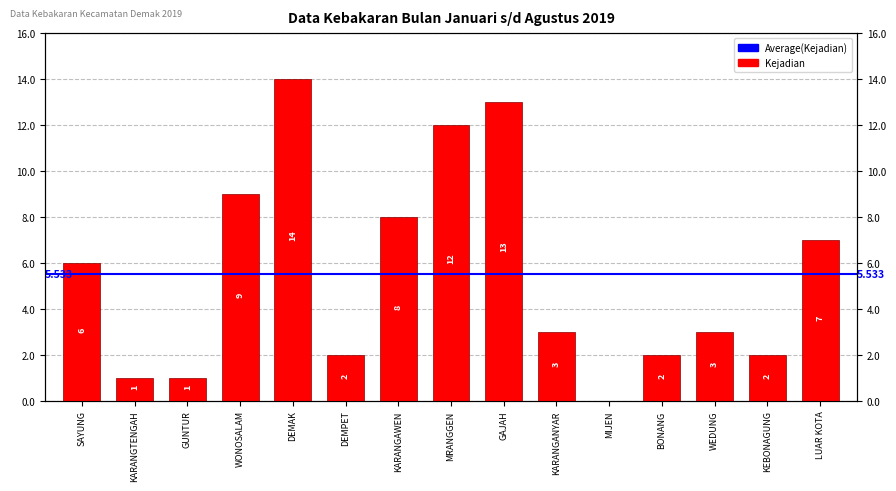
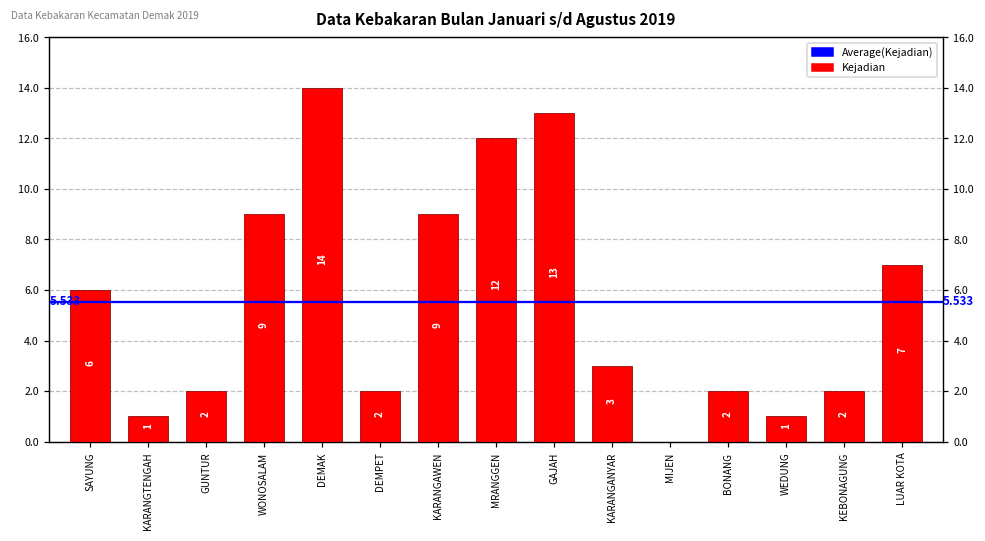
  {
    "SAYUNG": 6,
    "KARANGTENGAH": 1,
-   "GUNTUR": 1,
+   "GUNTUR": 2,
    "WONOSALAM": 9,
    "DEMAK": 14,
    "DEMPET": 2,
-   "KARANGAWEN": 8,
+   "KARANGAWEN": 9,
    "MRANGGEN": 12,
    "GAJAH": 13,
    "KARANGANYAR": 3,
    "BONANG": 2,
-   "WEDUNG": 3,
+   "WEDUNG": 1,
    "KEBONAGUNG": 2,
    "LUAR KOTA": 7
  }
